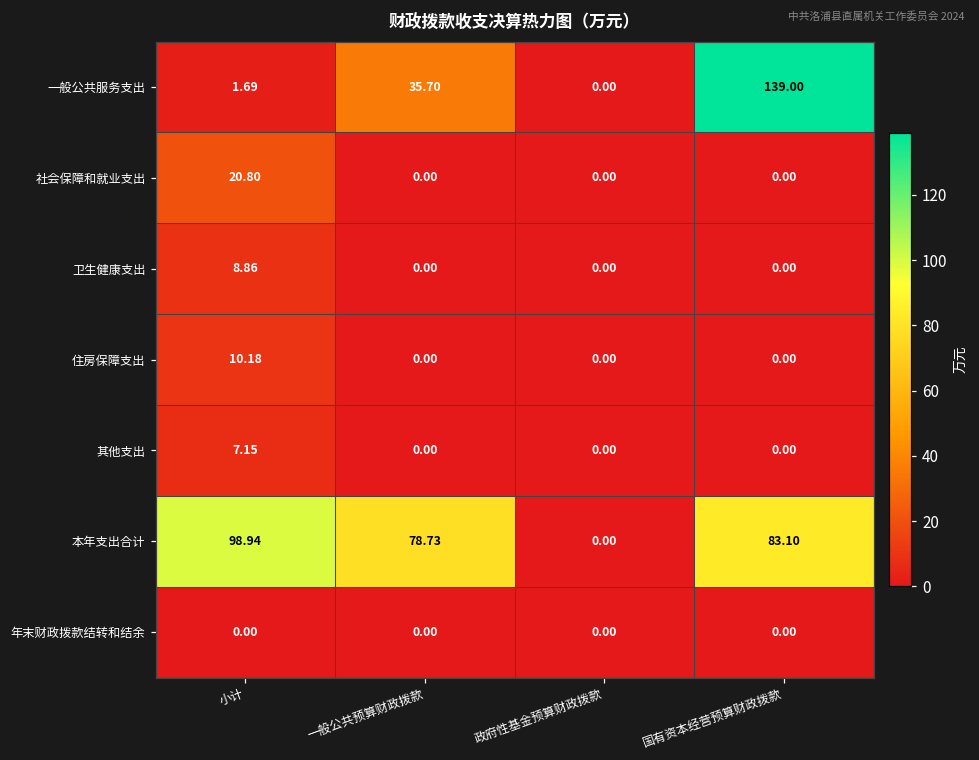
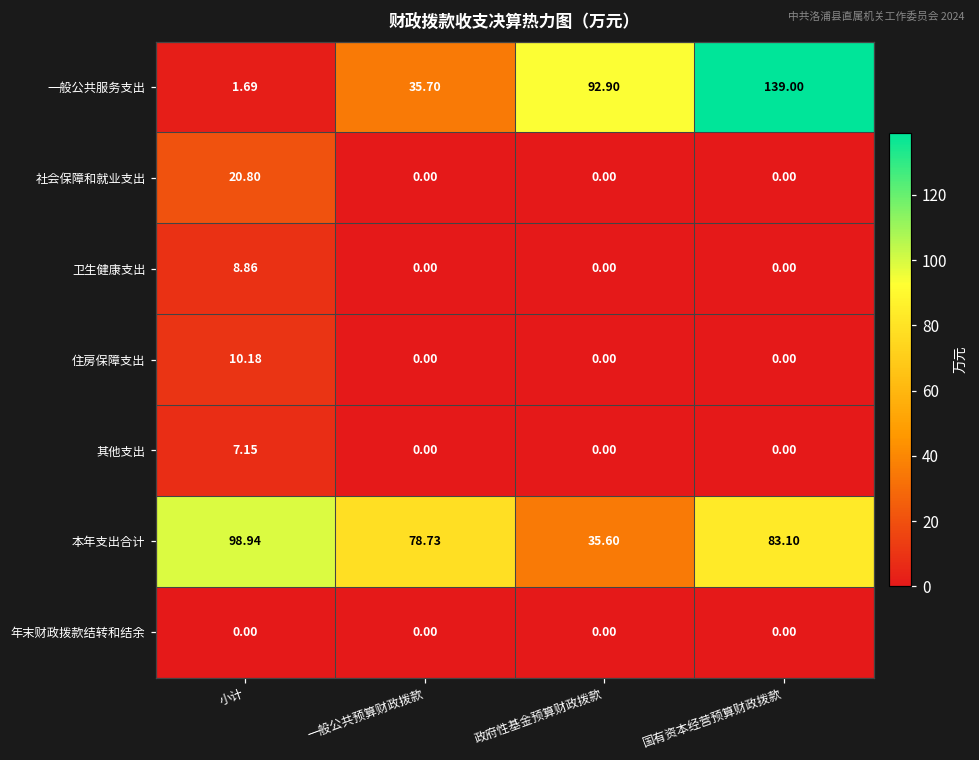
  {
    "一般公共服务支出": {
      "小计": 1.69,
      "一般公共预算财政拨款": 35.70,
-     "政府性基金预算财政拨款": 0.00,
+     "政府性基金预算财政拨款": 92.90,
      "国有资本经营预算财政拨款": 139.00
    },
    "社会保障和就业支出": {
      "小计": 20.80,
      "一般公共预算财政拨款": 0.00,
      "政府性基金预算财政拨款": 0.00,
      "国有资本经营预算财政拨款": 0.00
    },
    "卫生健康支出": {
      "小计": 8.86,
      "一般公共预算财政拨款": 0.00,
      "政府性基金预算财政拨款": 0.00,
      "国有资本经营预算财政拨款": 0.00
    },
    "住房保障支出": {
      "小计": 10.18,
      "一般公共预算财政拨款": 0.00,
      "政府性基金预算财政拨款": 0.00,
      "国有资本经营预算财政拨款": 0.00
    },
    "其他支出": {
      "小计": 7.15,
      "一般公共预算财政拨款": 0.00,
      "政府性基金预算财政拨款": 0.00,
      "国有资本经营预算财政拨款": 0.00
    },
    "本年支出合计": {
      "小计": 98.94,
      "一般公共预算财政拨款": 78.73,
-     "政府性基金预算财政拨款": 0.00,
+     "政府性基金预算财政拨款": 35.60,
      "国有资本经营预算财政拨款": 83.10
    },
    "年末财政拨款结转和结余": {
      "小计": 0.00,
      "一般公共预算财政拨款": 0.00,
      "政府性基金预算财政拨款": 0.00,
      "国有资本经营预算财政拨款": 0.00
    }
  }
